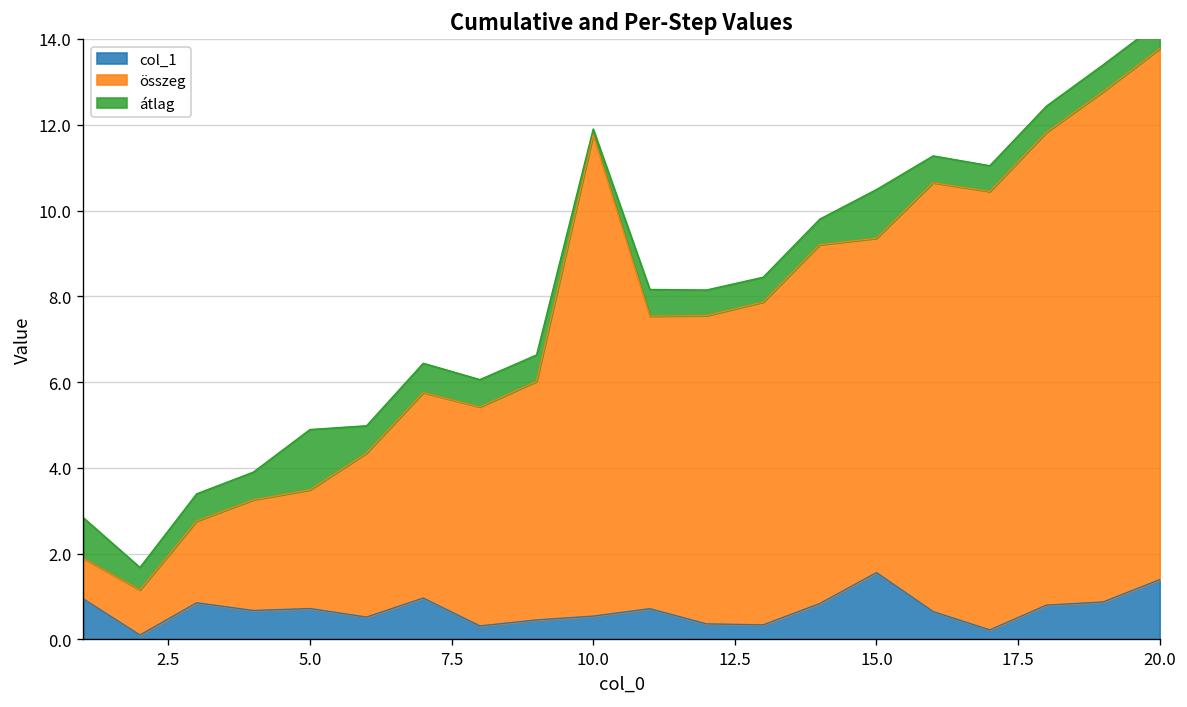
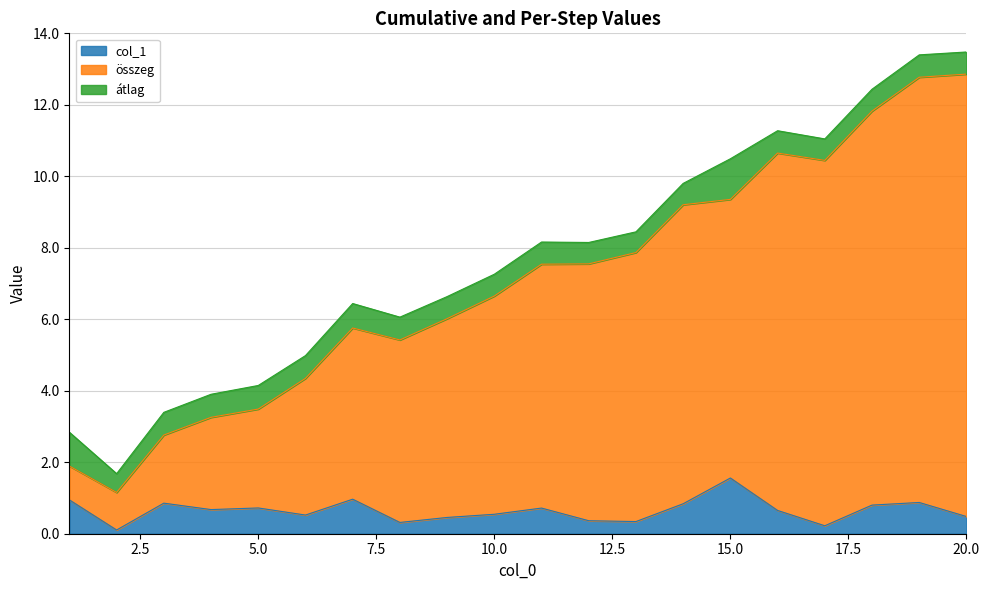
  {
    "col_1": {
      "5.0": 0.7,
      "10.0": 0.5,
      "15.0": 1.6,
-     "20.0": 1.4
+     "20.0": 0.5
    },
    "összeg": {
      "5.0": 2.8,
-     "10.0": 11.2,
+     "10.0": 6.1,
      "15.0": 7.8,
      "20.0": 12.4
    },
    "átlag": {
-     "5.0": 1.4,
-     "10.0": 0.1,
+     "5.0": 0.7,
+     "10.0": 0.6,
      "15.0": 1.1
    }
  }
